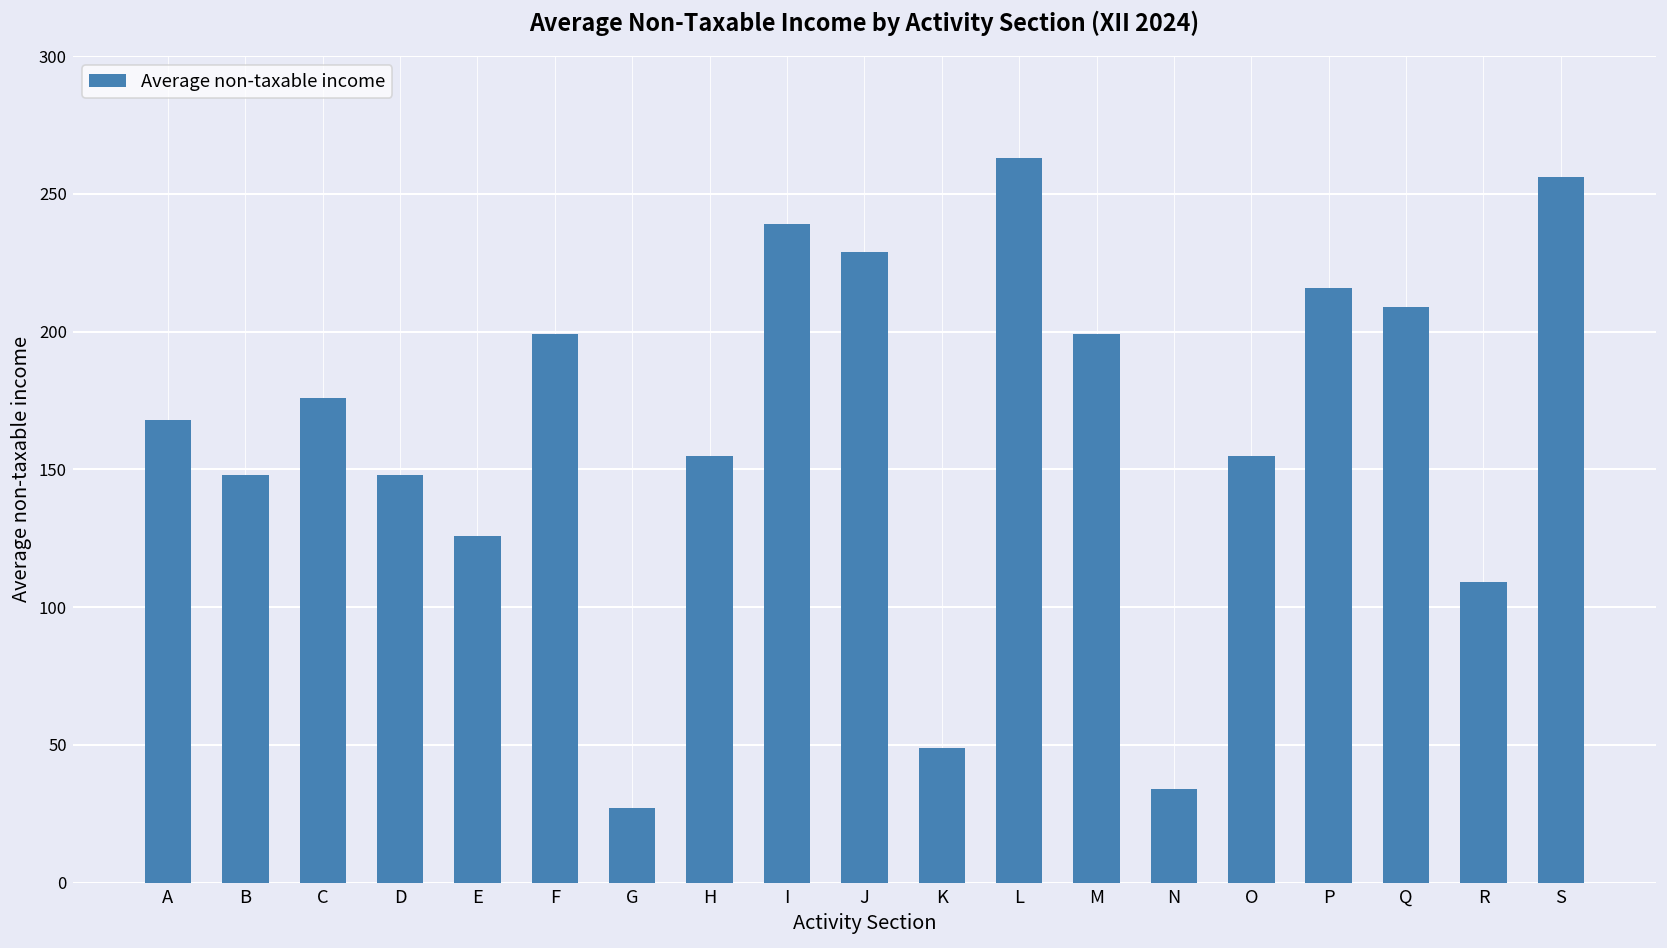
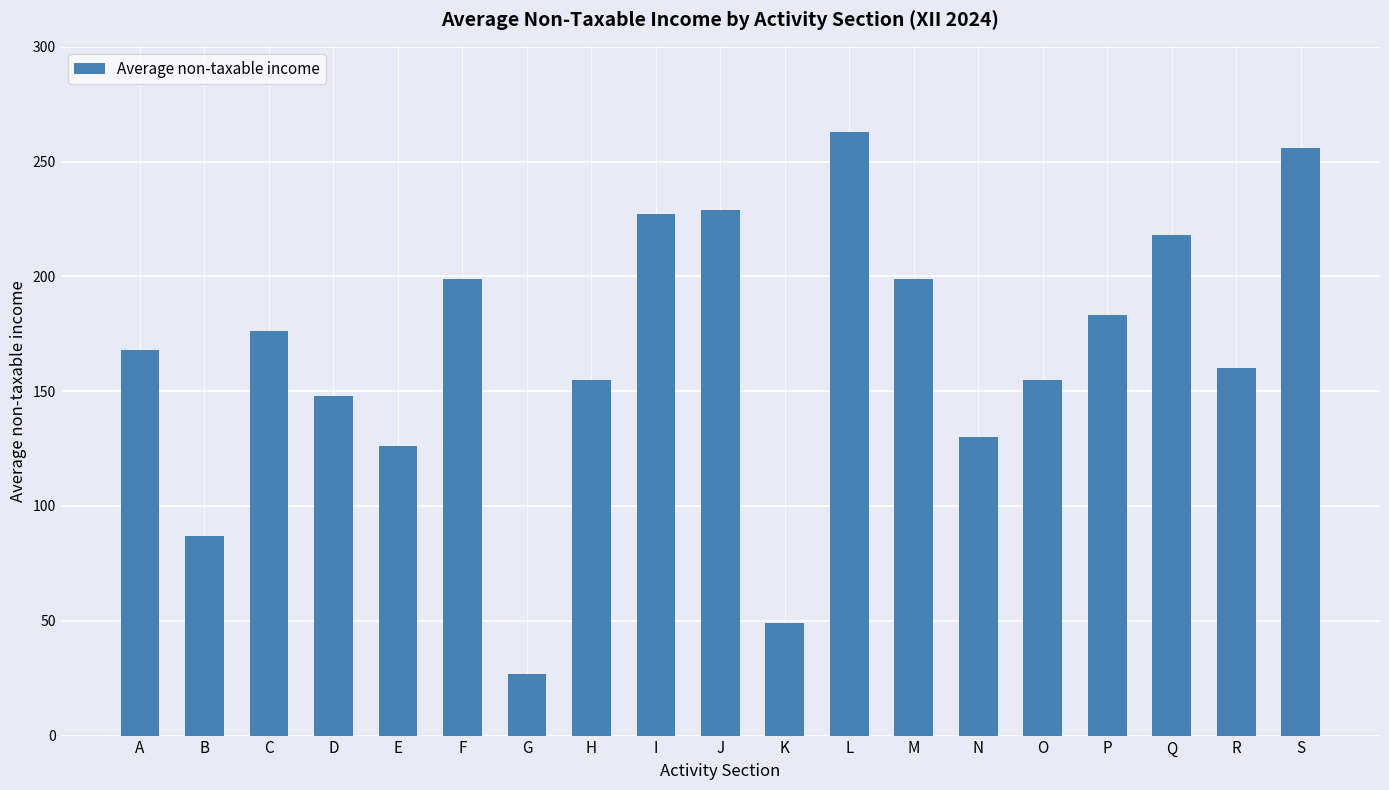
  {
    "A": 168,
-   "B": 148,
+   "B": 87,
    "C": 176,
    "D": 148,
    "E": 126,
    "F": 199,
    "G": 27,
    "H": 155,
-   "I": 239,
+   "I": 227,
    "J": 229,
    "K": 49,
    "L": 263,
    "M": 199,
-   "N": 34,
+   "N": 130,
    "O": 155,
-   "P": 216,
-   "Q": 209,
-   "R": 109,
+   "P": 183,
+   "Q": 218,
+   "R": 160,
    "S": 256
  }
